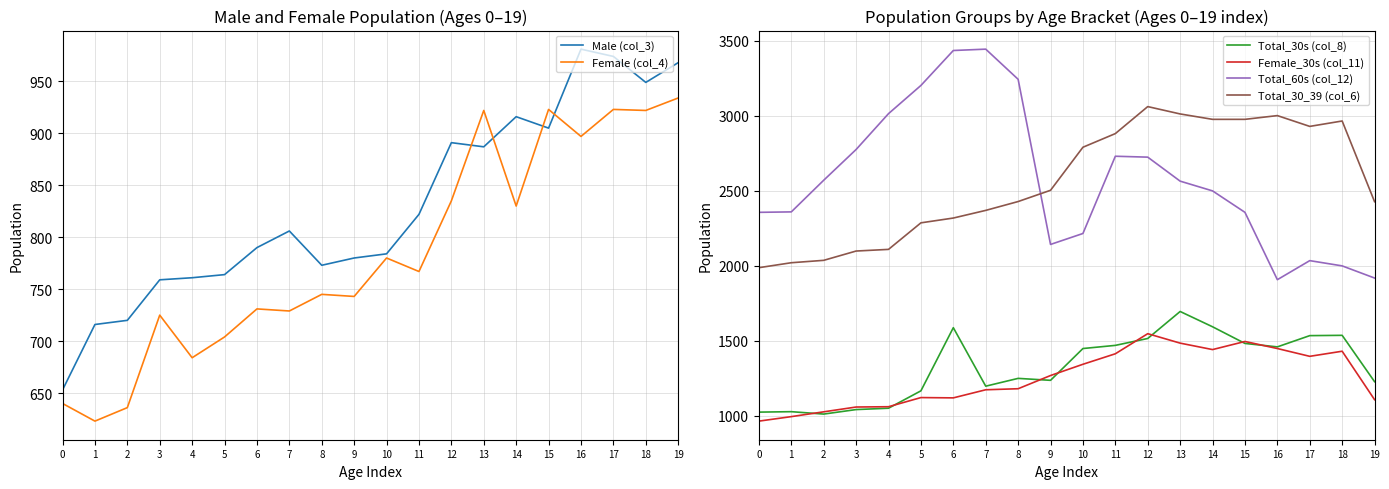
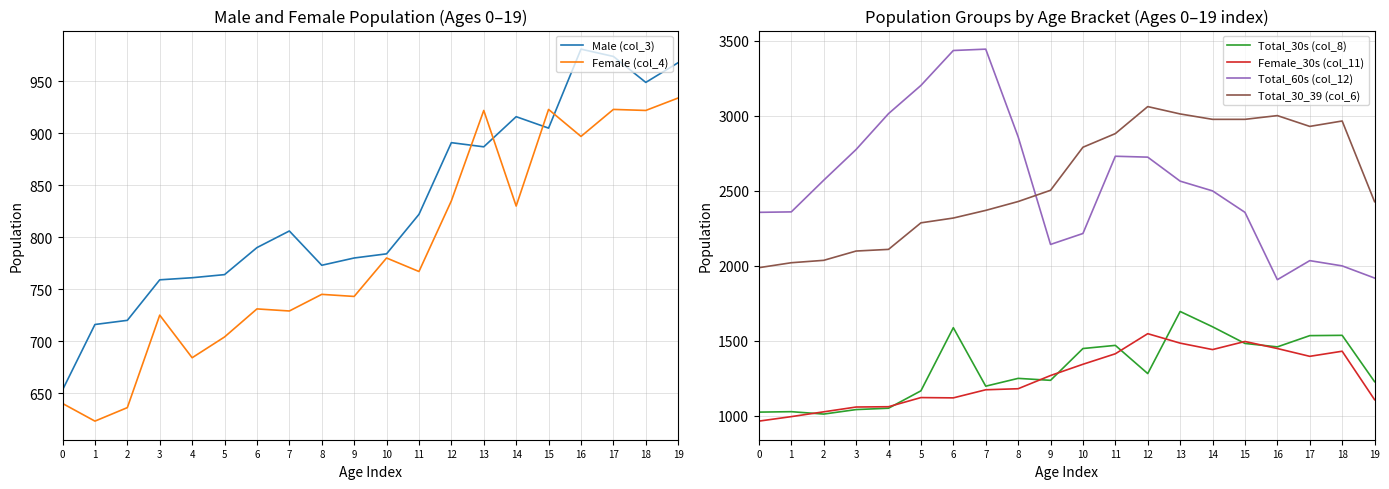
  {
    "Male and Female Population (Ages 0–19)": {
      "Male (col_3)": {
        "0": 653,
        "1": 716,
        "2": 720,
        "3": 759,
        "4": 761,
        "5": 764,
        "6": 790,
        "7": 806,
        "8": 773,
        "9": 780,
        "10": 784,
        "11": 822,
        "12": 891,
        "13": 887,
        "14": 916,
        "15": 905,
        "18": 949,
        "19": 968
      },
      "Female (col_4)": {
        "0": 640,
        "1": 623,
        "2": 636,
        "3": 725,
        "4": 684,
        "5": 704,
        "6": 731,
        "7": 729,
        "8": 745,
        "9": 743,
        "10": 780,
        "11": 767,
        "12": 835,
        "13": 922,
        "14": 830,
        "15": 923,
        "16": 897,
        "17": 923,
        "18": 922,
        "19": 934
      }
    },
    "Population Groups by Age Bracket (Ages 0–19 index)": {
      "Total_30s (col_8)": {
        "0": 1020,
        "1": 1030,
        "3": 1040,
        "5": 1170,
        "6": 1590,
        "7": 1200,
        "8": 1250,
        "9": 1240,
        "10": 1450,
        "11": 1470,
-       "12": 1510,
+       "12": 1280,
        "13": 1690,
        "14": 1590,
        "17": 1530,
        "18": 1540,
        "19": 1230
      },
      "Female_30s (col_11)": {
        "0": 960,
        "1": 990,
        "3": 1060,
        "5": 1120,
        "6": 1120,
        "7": 1170,
        "8": 1180,
        "9": 1270,
        "10": 1340,
        "11": 1410,
        "12": 1550,
        "13": 1480,
        "14": 1440,
        "17": 1400,
        "18": 1430,
        "19": 1110
      },
      "Total_60s (col_12)": {
        "0": 2360,
        "1": 2360,
        "2": 2570,
        "3": 2770,
        "4": 3010,
        "5": 3200,
        "6": 3430,
        "7": 3440,
-       "8": 3240,
+       "8": 2860,
        "9": 2140,
        "10": 2210,
        "11": 2730,
        "12": 2720,
        "13": 2560,
        "14": 2500,
        "15": 2360,
        "16": 1910,
        "17": 2030,
        "18": 2000,
        "19": 1920
      },
      "Total_30_39 (col_6)": {
        "0": 1990,
        "1": 2020,
        "2": 2040,
        "3": 2100,
        "4": 2110,
        "5": 2290,
        "6": 2320,
        "7": 2370,
        "8": 2430,
        "9": 2500,
        "10": 2790,
        "11": 2880,
        "12": 3060,
        "13": 3010,
        "14": 2980,
        "15": 2980,
        "16": 3000,
        "17": 2930,
        "18": 2960,
        "19": 2430
      }
    }
  }
